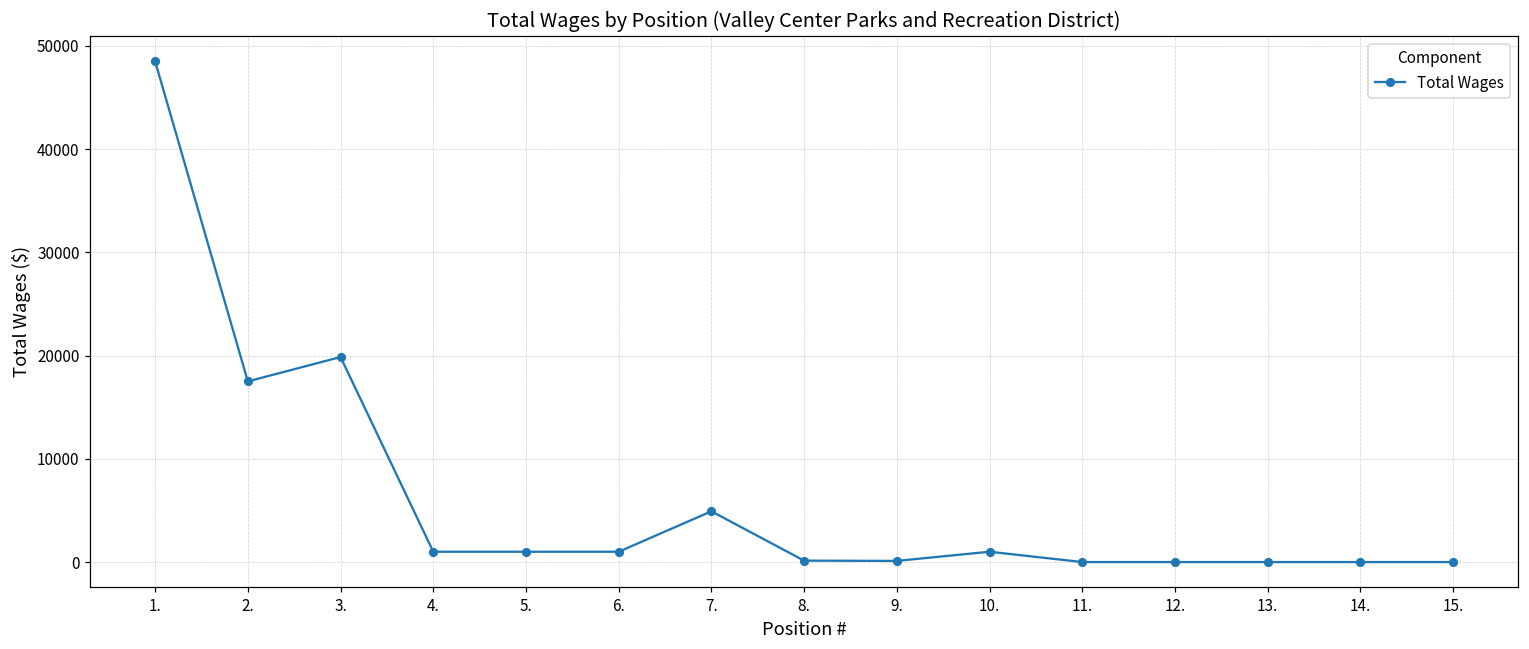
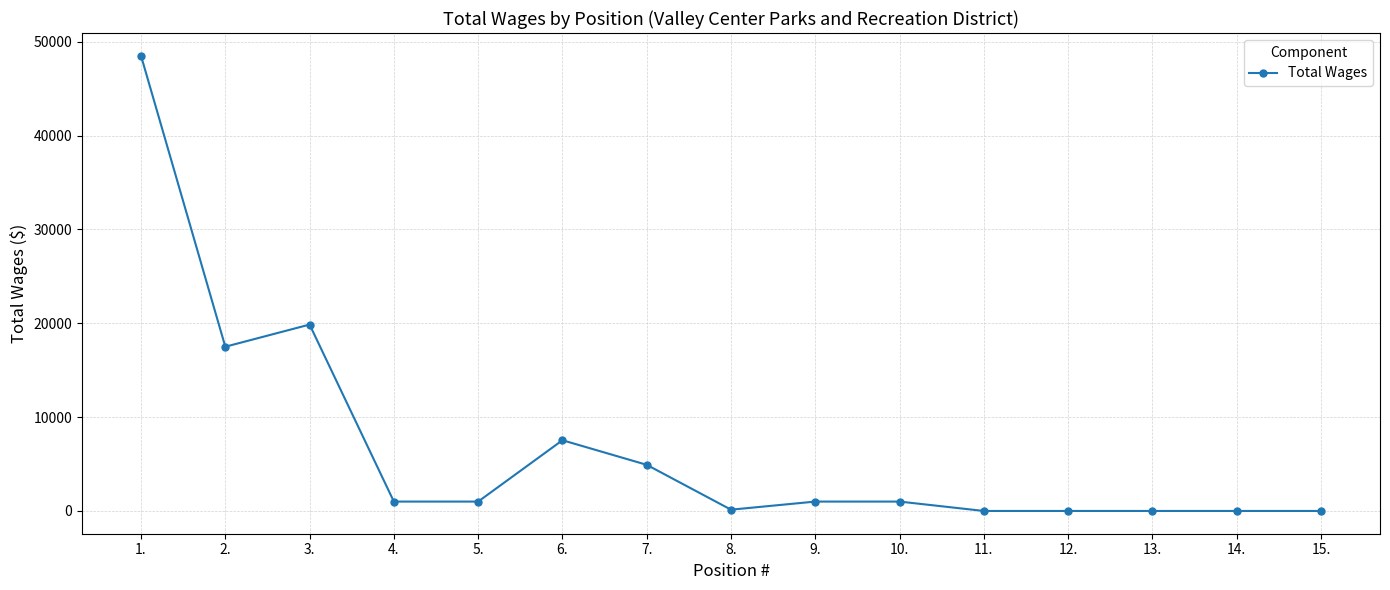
  {
    "1.": 49000,
    "2.": 18000,
    "3.": 20000,
    "4.": 1000,
    "5.": 1000,
-   "6.": 1000,
+   "6.": 8000,
    "7.": 5000,
    "8.": 0,
-   "9.": 0,
+   "9.": 1000,
    "10.": 1000,
    "11.": 0,
    "12.": 0,
    "13.": 0,
    "14.": 0,
    "15.": 0
  }
